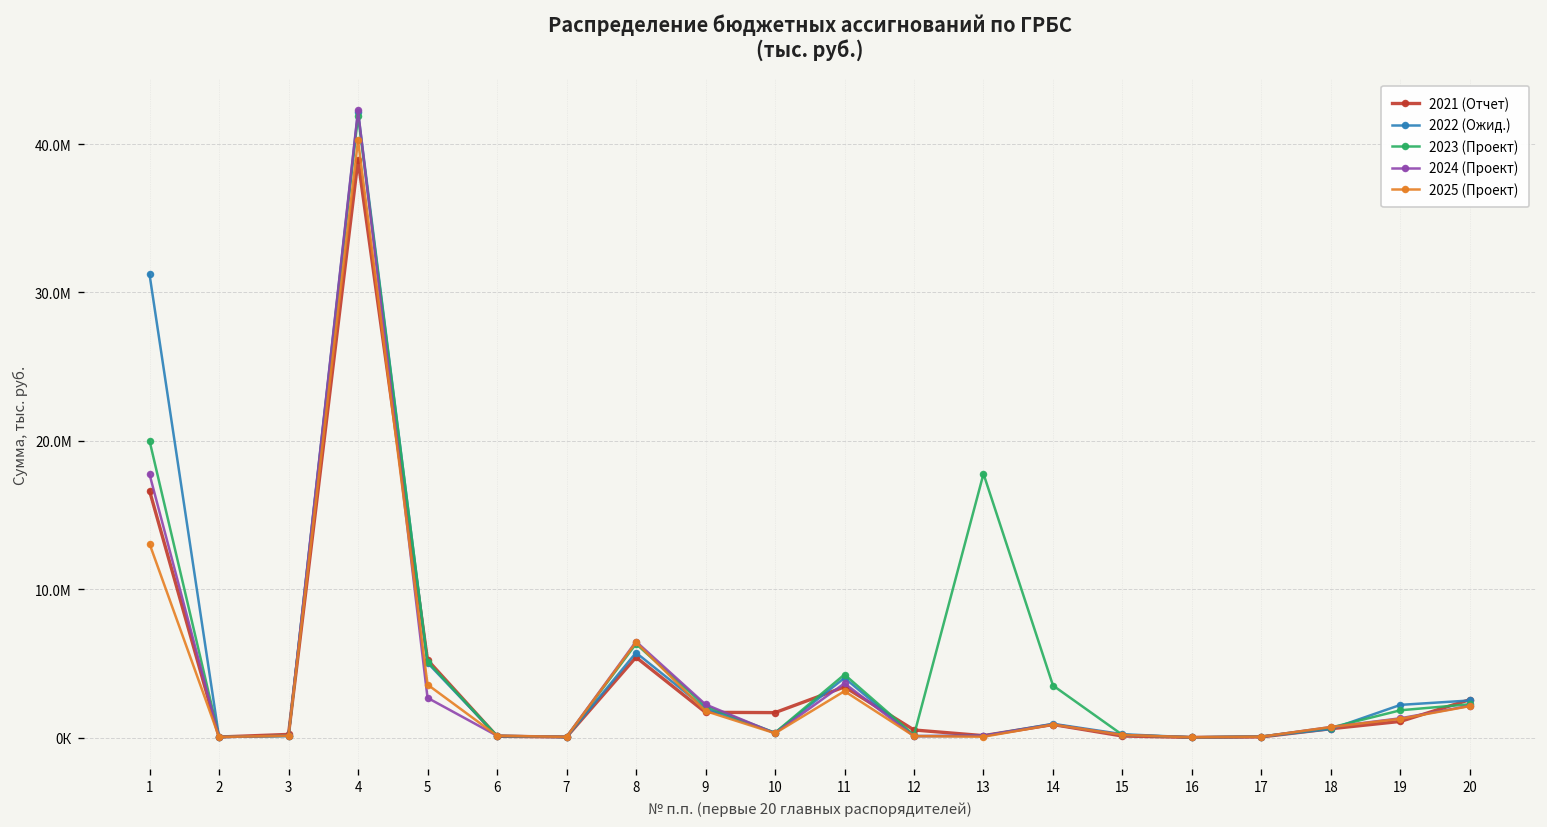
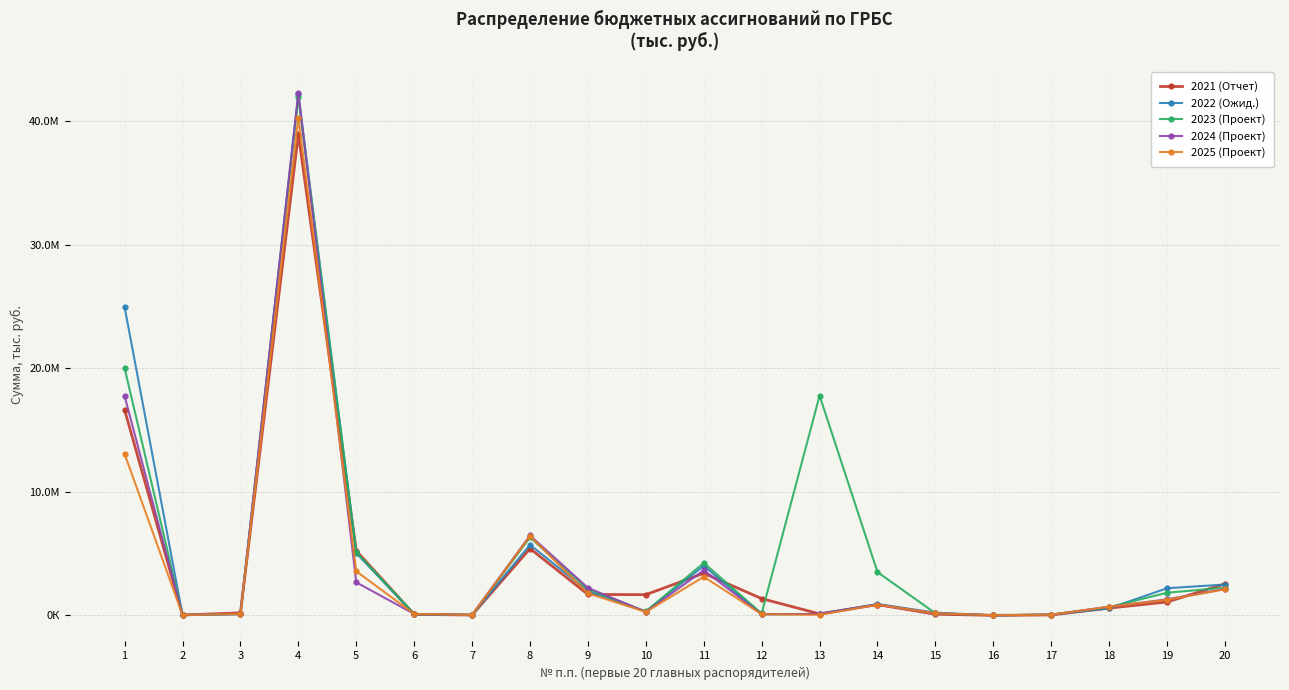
  {
    "2021 (Отчет)": {
      "1": "16.6М",
      "4": "38.9М",
      "8": "5.4М",
      "10": "1.7М",
      "11": "3.4М",
-     "12": "0.5М"
+     "12": "1.4М"
    },
    "2022 (Ожид.)": {
-     "1": "31.2М",
+     "1": "24.9М",
      "8": "5.7М",
      "11": "4.0М",
      "19": "2.2М"
    },
    "2023 (Проект)": {
      "1": "20.0М",
      "4": "41.9М",
      "11": "4.2М",
      "13": "17.8М",
      "14": "3.5М",
      "19": "1.8М"
    },
    "2024 (Проект)": {
      "1": "17.7М",
      "5": "2.7М",
      "11": "3.7М"
    },
    "2025 (Проект)": {
      "1": "13.1М",
      "4": "40.3М",
      "5": "3.6М",
      "11": "3.1М"
    }
  }
